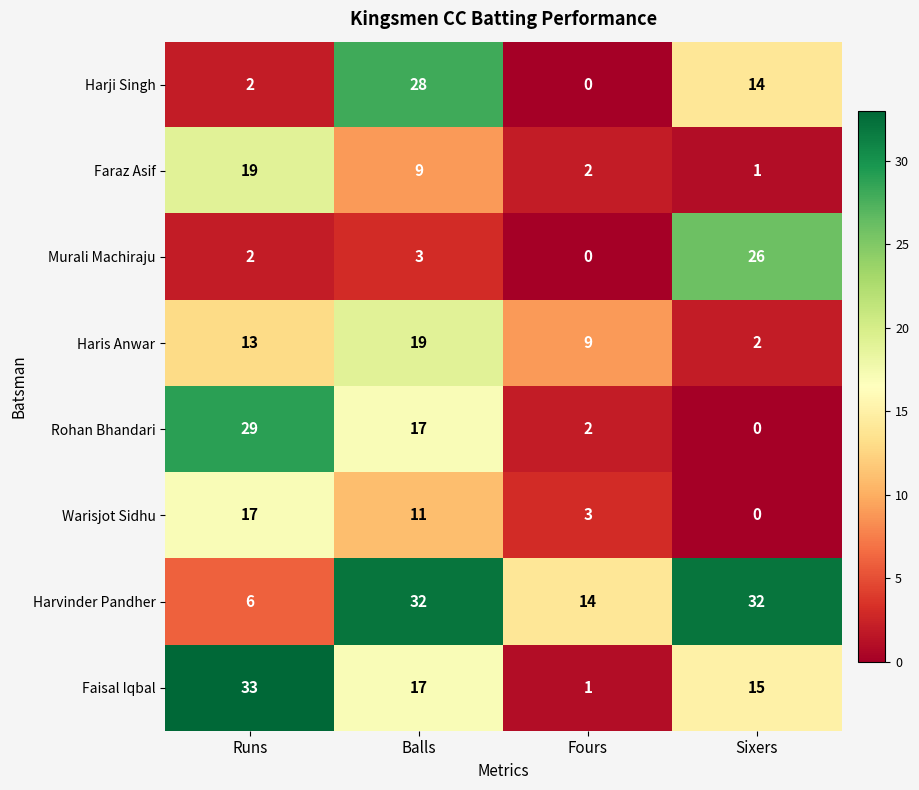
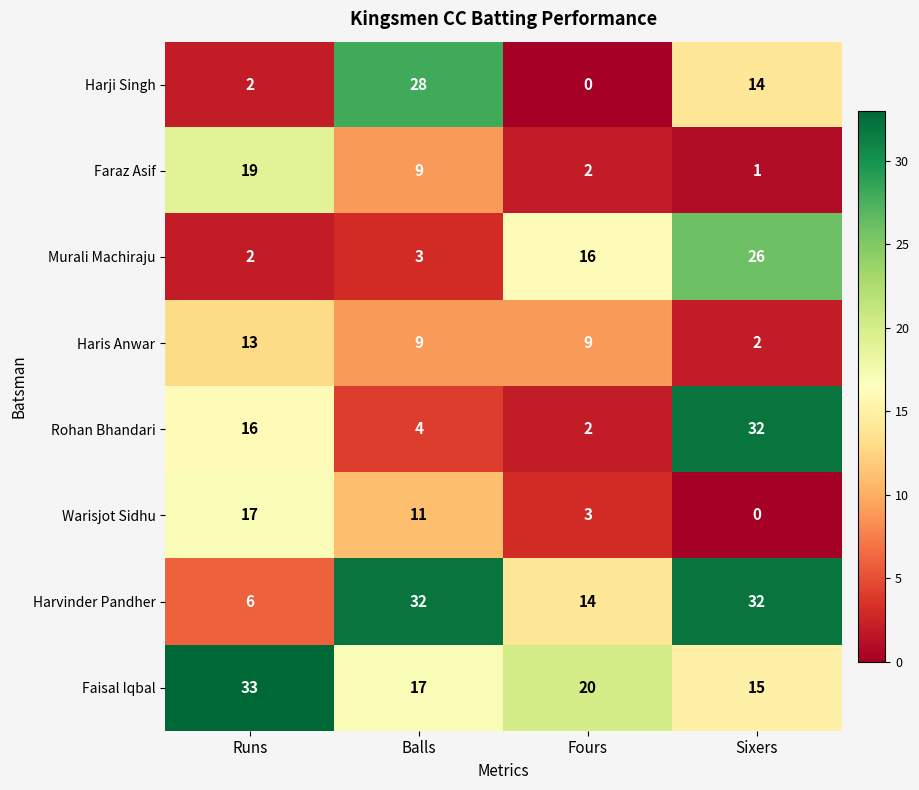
  {
    "Harji Singh": {
      "Runs": 2,
      "Balls": 28,
      "Fours": 0,
      "Sixers": 14
    },
    "Faraz Asif": {
      "Runs": 19,
      "Balls": 9,
      "Fours": 2,
      "Sixers": 1
    },
    "Murali Machiraju": {
      "Runs": 2,
      "Balls": 3,
-     "Fours": 0,
+     "Fours": 16,
      "Sixers": 26
    },
    "Haris Anwar": {
      "Runs": 13,
-     "Balls": 19,
+     "Balls": 9,
      "Fours": 9,
      "Sixers": 2
    },
    "Rohan Bhandari": {
-     "Runs": 29,
-     "Balls": 17,
+     "Runs": 16,
+     "Balls": 4,
      "Fours": 2,
-     "Sixers": 0
+     "Sixers": 32
    },
    "Warisjot Sidhu": {
      "Runs": 17,
      "Balls": 11,
      "Fours": 3,
      "Sixers": 0
    },
    "Harvinder Pandher": {
      "Runs": 6,
      "Balls": 32,
      "Fours": 14,
      "Sixers": 32
    },
    "Faisal Iqbal": {
      "Runs": 33,
      "Balls": 17,
-     "Fours": 1,
+     "Fours": 20,
      "Sixers": 15
    }
  }
